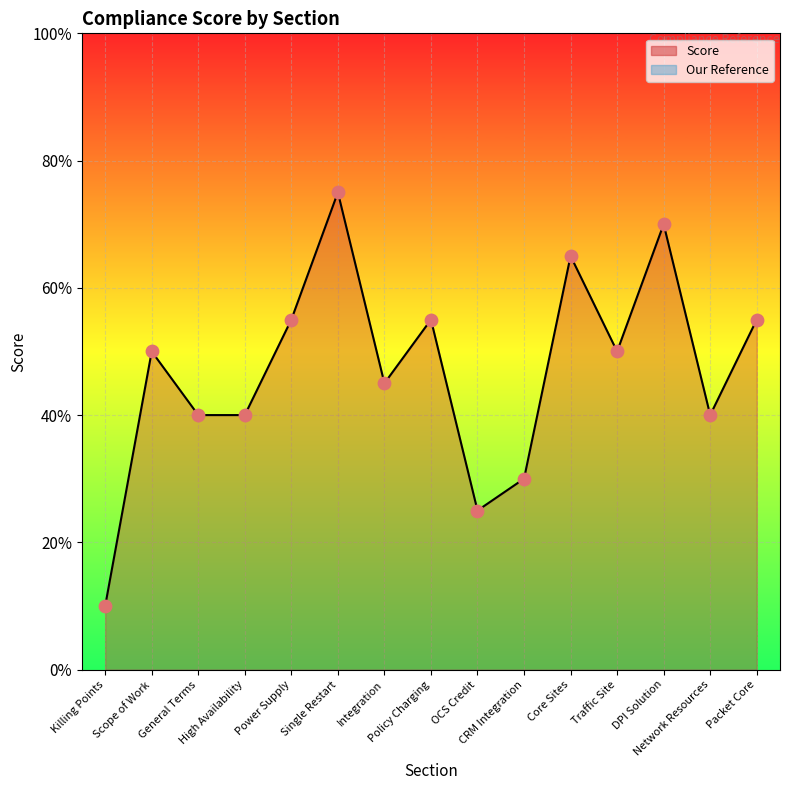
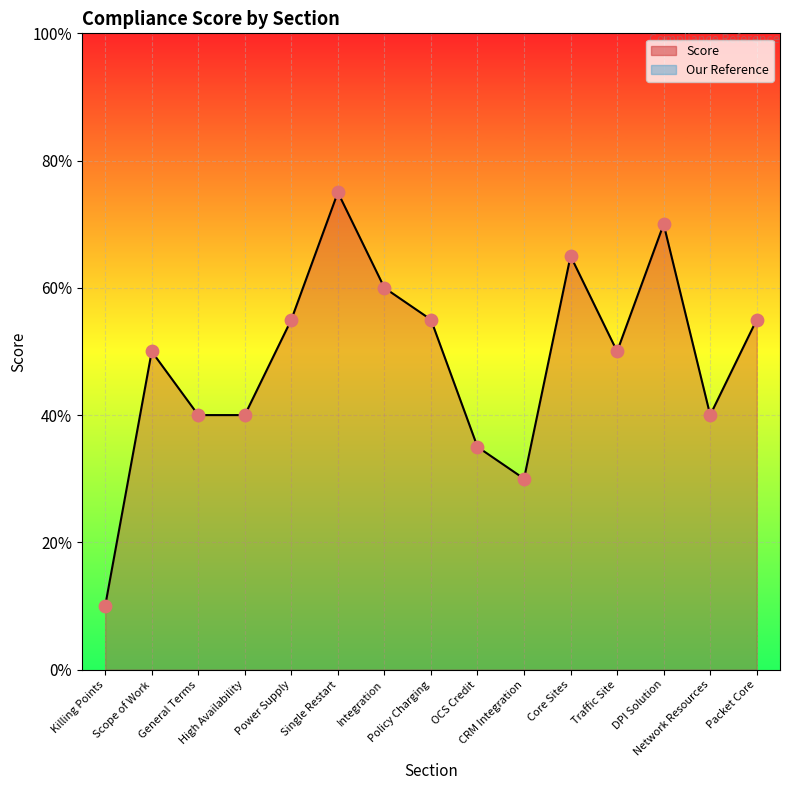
  {
    "Score": {
      "Killing Points": "10%",
      "Scope of Work": "50%",
      "General Terms": "40%",
      "High Availability": "40%",
      "Power Supply": "55%",
      "Single Restart": "75%",
-     "Integration": "45%",
+     "Integration": "60%",
      "Policy Charging": "55%",
-     "OCS Credit": "25%",
+     "OCS Credit": "35%",
      "CRM Integration": "30%",
      "Core Sites": "65%",
      "Traffic Site": "50%",
      "DPI Solution": "70%",
      "Network Resources": "40%",
      "Packet Core": "55%"
    },
    "Our Reference": {
      "Killing Points": "0%",
      "Scope of Work": "0%",
      "General Terms": "0%",
      "High Availability": "0%",
      "Power Supply": "0%",
      "Single Restart": "0%",
      "Integration": "0%",
      "Policy Charging": "0%",
      "OCS Credit": "0%",
      "CRM Integration": "0%",
      "Core Sites": "0%",
      "Traffic Site": "0%",
      "DPI Solution": "0%",
      "Network Resources": "0%",
      "Packet Core": "0%"
    }
  }
